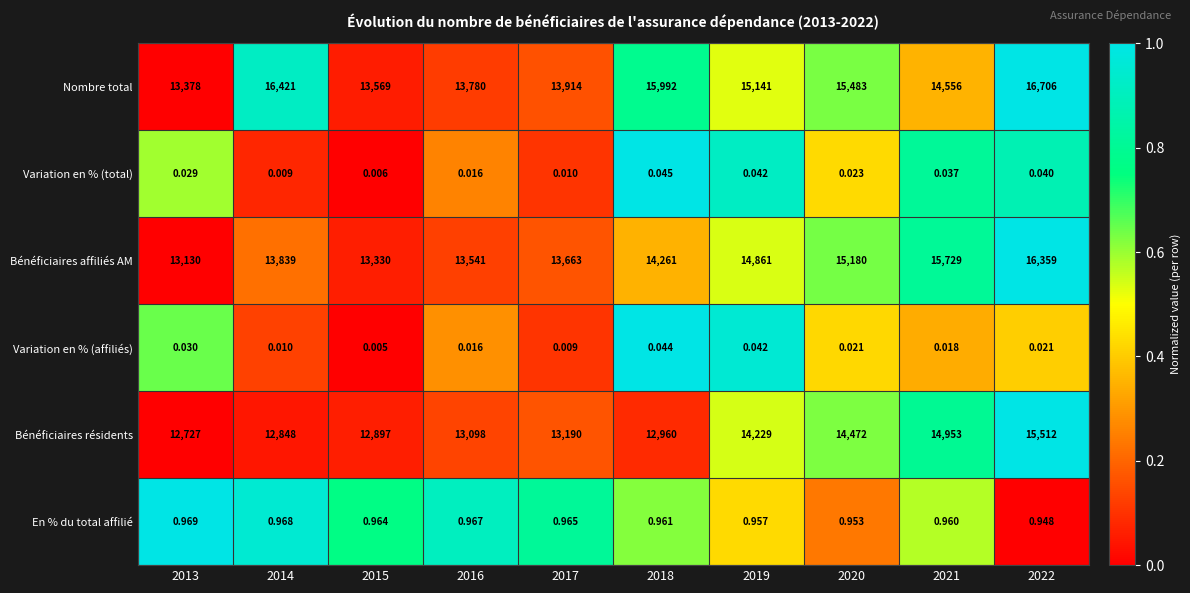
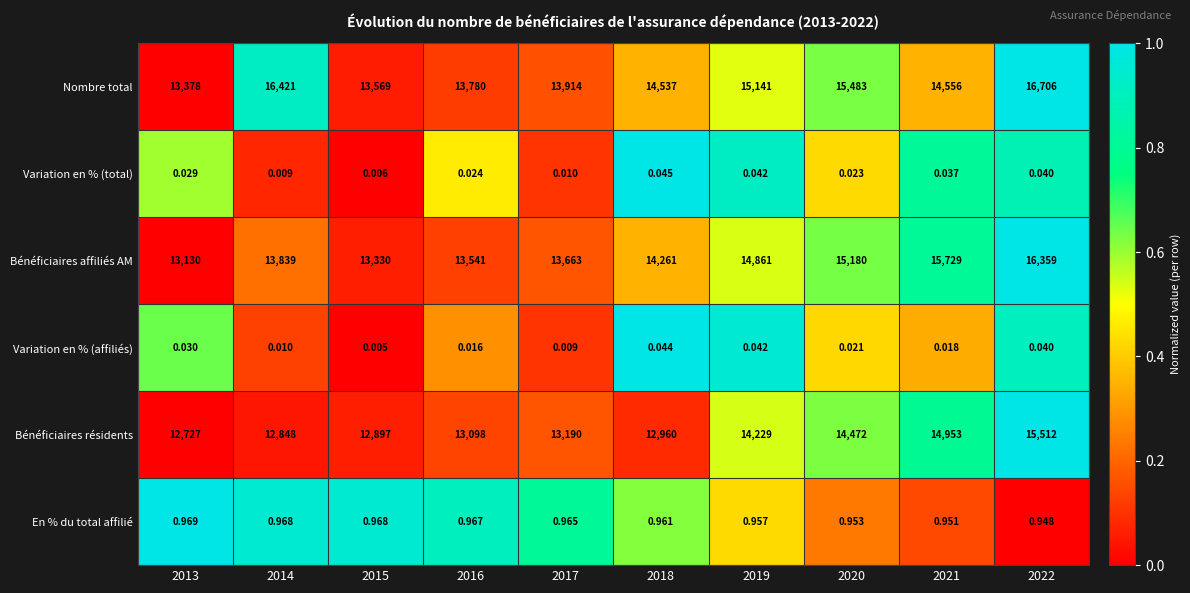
  {
    "Nombre total": {
      "2013": "13,378",
      "2014": "16,421",
      "2015": "13,569",
      "2016": "13,780",
      "2017": "13,914",
-     "2018": "15,992",
+     "2018": "14,537",
      "2019": "15,141",
      "2020": "15,483",
      "2021": "14,556",
      "2022": "16,706"
    },
    "Variation en % (total)": {
      "2013": "0.029",
      "2014": "0.009",
      "2015": "0.006",
-     "2016": "0.016",
+     "2016": "0.024",
      "2017": "0.010",
      "2018": "0.045",
      "2019": "0.042",
      "2020": "0.023",
      "2021": "0.037",
      "2022": "0.040"
    },
    "Bénéficiaires affiliés AM": {
      "2013": "13,130",
      "2014": "13,839",
      "2015": "13,330",
      "2016": "13,541",
      "2017": "13,663",
      "2018": "14,261",
      "2019": "14,861",
      "2020": "15,180",
      "2021": "15,729",
      "2022": "16,359"
    },
    "Variation en % (affiliés)": {
      "2013": "0.030",
      "2014": "0.010",
      "2015": "0.005",
      "2016": "0.016",
      "2017": "0.009",
      "2018": "0.044",
      "2019": "0.042",
      "2020": "0.021",
      "2021": "0.018",
-     "2022": "0.021"
+     "2022": "0.040"
    },
    "Bénéficiaires résidents": {
      "2013": "12,727",
      "2014": "12,848",
      "2015": "12,897",
      "2016": "13,098",
      "2017": "13,190",
      "2018": "12,960",
      "2019": "14,229",
      "2020": "14,472",
      "2021": "14,953",
      "2022": "15,512"
    },
    "En % du total affilié": {
      "2013": "0.969",
      "2014": "0.968",
-     "2015": "0.964",
+     "2015": "0.968",
      "2016": "0.967",
      "2017": "0.965",
      "2018": "0.961",
      "2019": "0.957",
      "2020": "0.953",
-     "2021": "0.960",
+     "2021": "0.951",
      "2022": "0.948"
    }
  }
